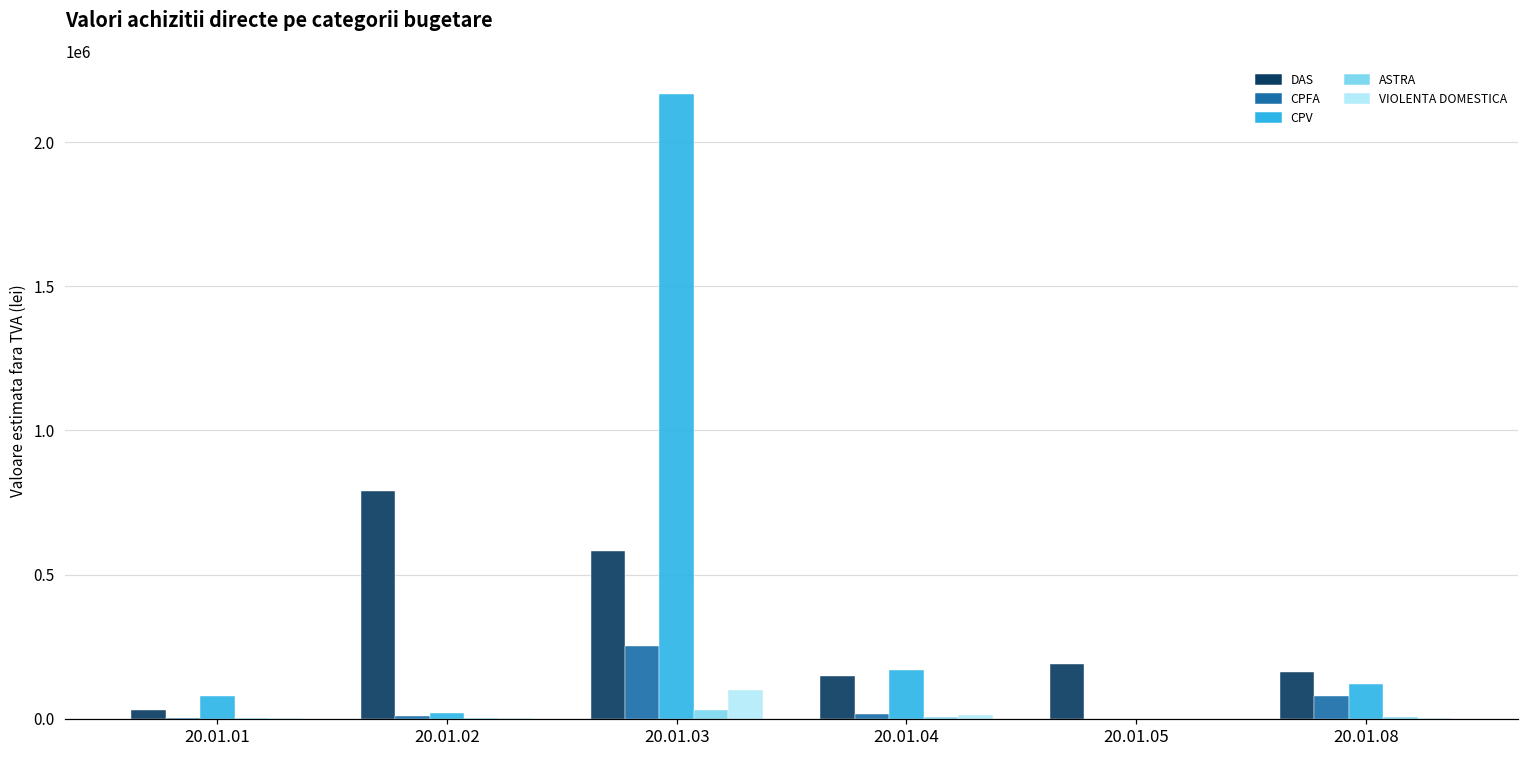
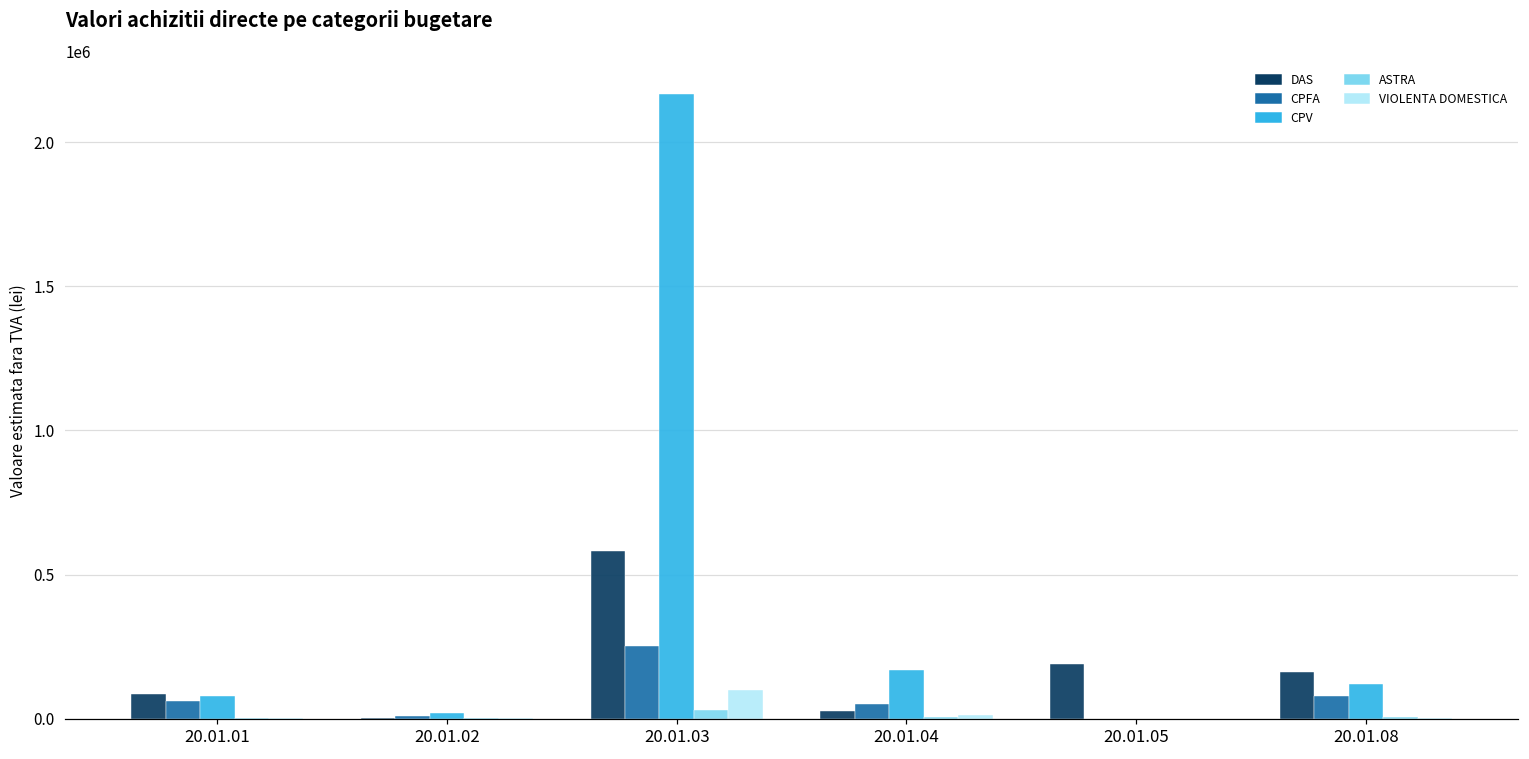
  {
    "DAS": {
-     "20.01.01": 30000,
-     "20.01.02": 790000,
+     "20.01.01": 80000,
+     "20.01.02": 0,
      "20.01.03": 580000,
-     "20.01.04": 150000,
+     "20.01.04": 30000,
      "20.01.05": 190000,
      "20.01.08": 160000
    },
    "CPFA": {
-     "20.01.01": 0,
+     "20.01.01": 60000,
      "20.01.03": 250000,
-     "20.01.04": 20000,
+     "20.01.04": 50000,
      "20.01.05": 0,
      "20.01.08": 80000
    },
    "CPV": {
      "20.01.01": 80000,
      "20.01.02": 20000,
      "20.01.03": 2170000,
      "20.01.04": 170000,
      "20.01.05": 0,
      "20.01.08": 120000
    }
  }
